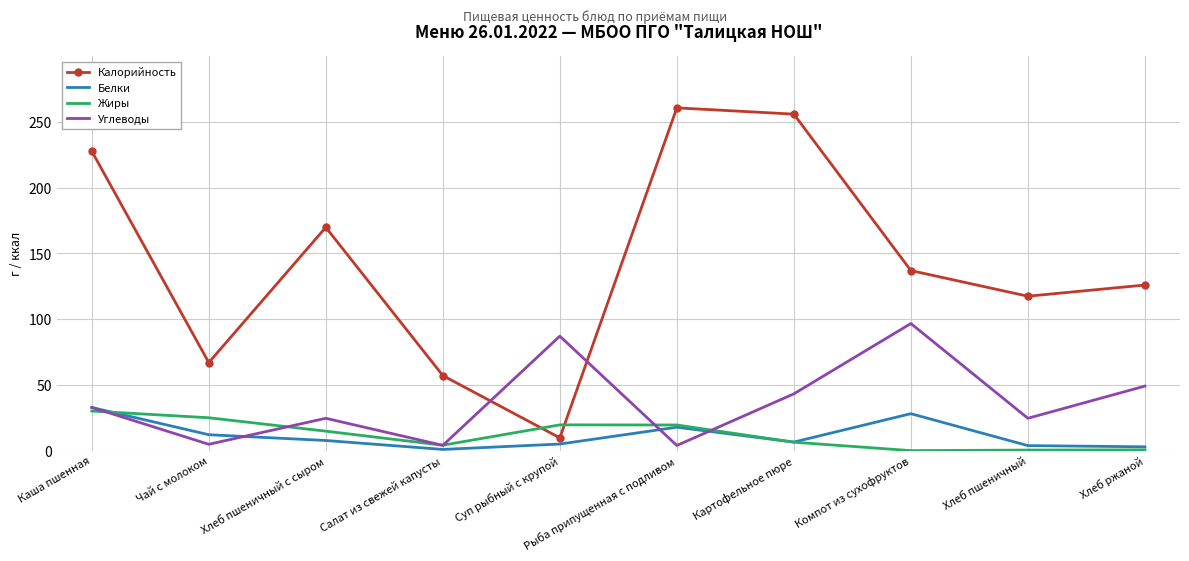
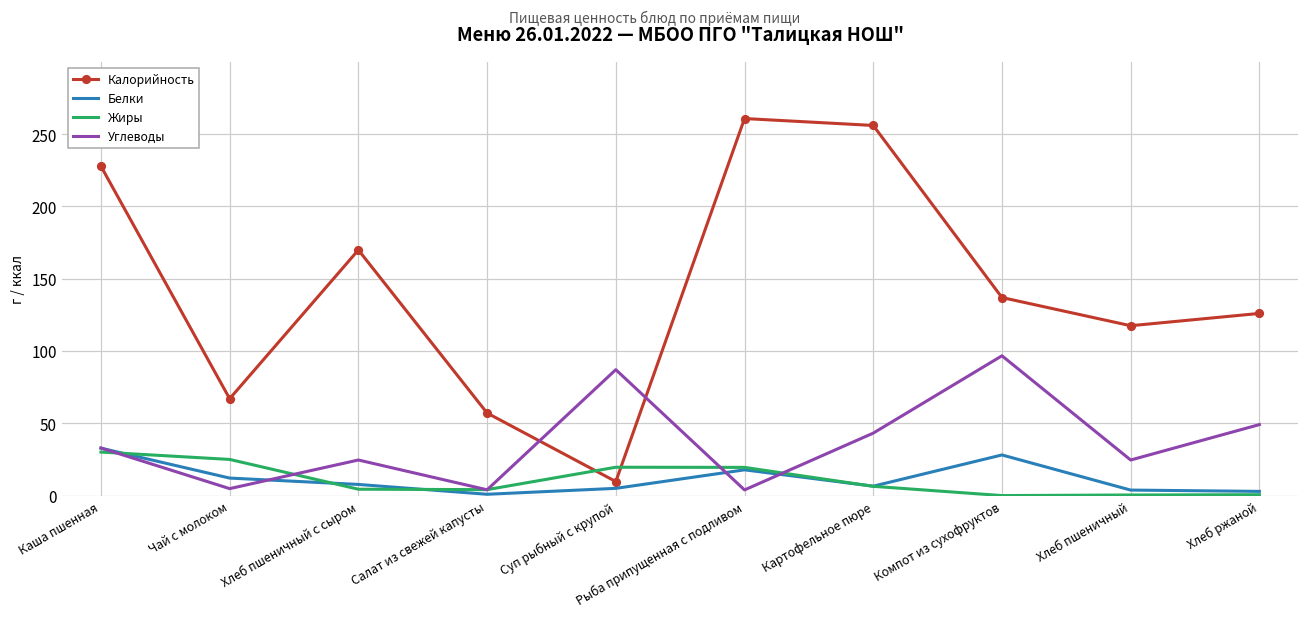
  {
    "Калорийность": {
      "Каша пшенная": 228,
      "Чай с молоком": 67,
      "Хлеб пшеничный с сыром": 170,
      "Салат из свежей капусты": 57,
      "Суп рыбный с крупой": 10,
      "Рыба припущенная с подливом": 261,
      "Картофельное пюре": 256,
      "Компот из сухофруктов": 137,
      "Хлеб пшеничный": 118,
      "Хлеб ржаной": 126
    },
    "Белки": {
      "Чай с молоком": 12,
      "Хлеб пшеничный с сыром": 8,
      "Салат из свежей капусты": 1,
      "Суп рыбный с крупой": 5,
      "Компот из сухофруктов": 28,
      "Хлеб пшеничный": 4,
      "Хлеб ржаной": 3
    },
    "Жиры": {
      "Каша пшенная": 30,
      "Чай с молоком": 25,
-     "Хлеб пшеничный с сыром": 15,
+     "Хлеб пшеничный с сыром": 4,
      "Суп рыбный с крупой": 20,
      "Компот из сухофруктов": 0,
      "Хлеб пшеничный": 0,
      "Хлеб ржаной": 1
    },
    "Углеводы": {
      "Чай с молоком": 5,
      "Хлеб пшеничный с сыром": 25,
      "Суп рыбный с крупой": 87,
      "Рыба припущенная с подливом": 4,
      "Картофельное пюре": 43,
      "Компот из сухофруктов": 97,
      "Хлеб пшеничный": 25,
      "Хлеб ржаной": 49
    }
  }
